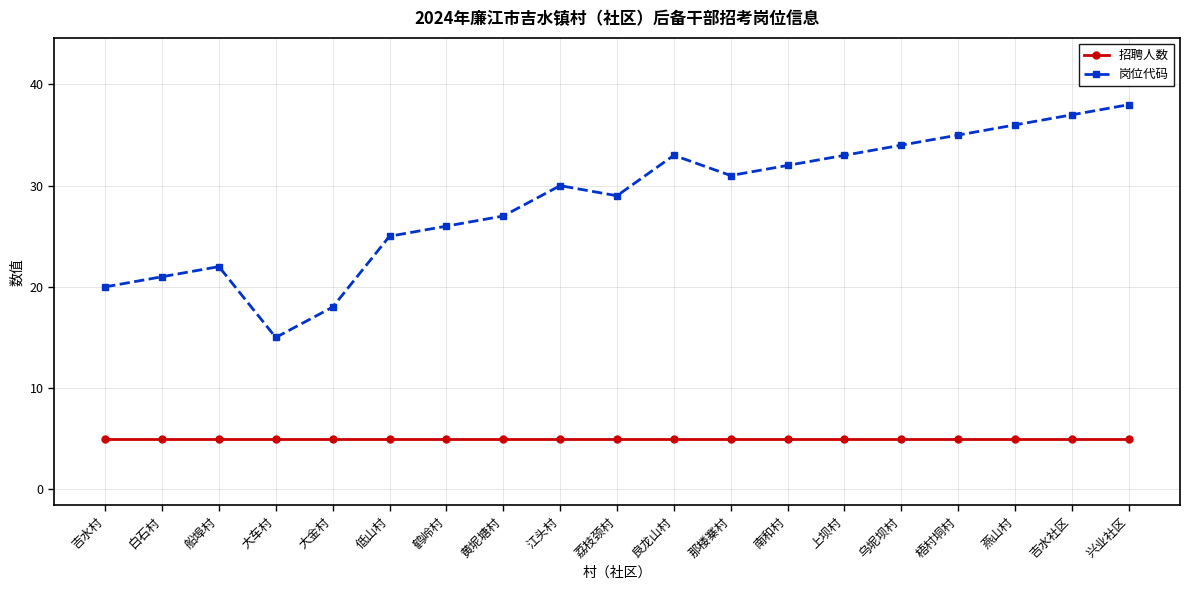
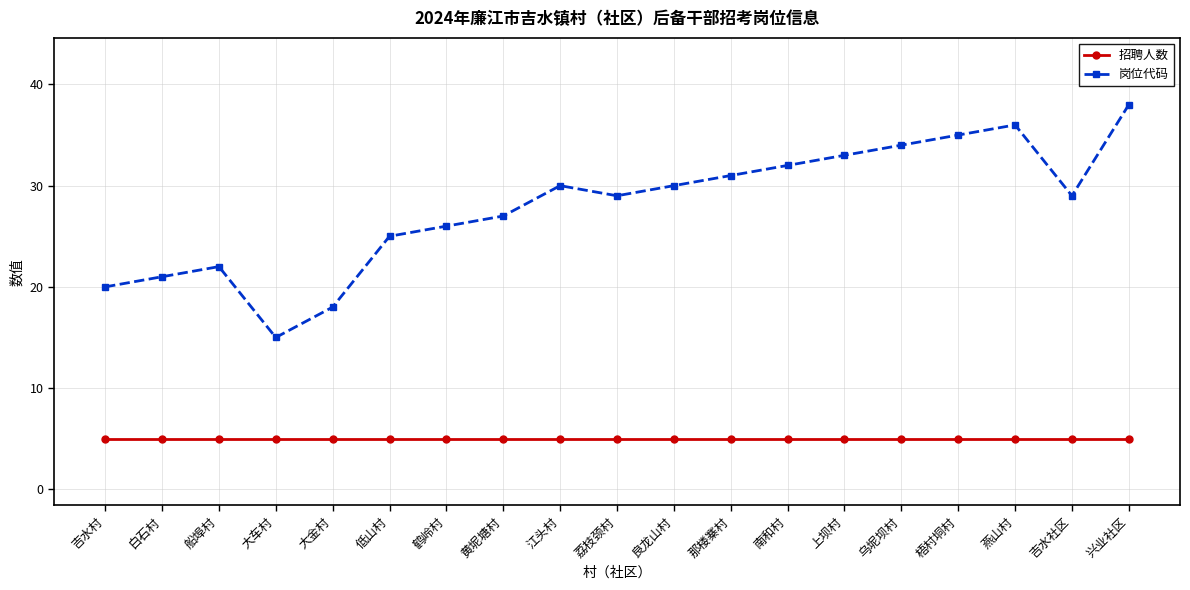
  {
    "招聘人数": {
      "吉水村": 5,
      "白石村": 5,
      "船埠村": 5,
      "大车村": 5,
      "大金村": 5,
      "低山村": 5,
      "鹤岭村": 5,
      "黄坭塘村": 5,
      "江头村": 5,
      "荔枝颈村": 5,
      "良龙山村": 5,
      "那楼寨村": 5,
      "南和村": 5,
      "上坝村": 5,
      "乌坭坝村": 5,
      "梧村垌村": 5,
      "燕山村": 5,
      "吉水社区": 5,
      "兴业社区": 5
    },
    "岗位代码": {
      "吉水村": 20,
      "白石村": 21,
      "船埠村": 22,
      "大车村": 15,
      "大金村": 18,
      "低山村": 25,
      "鹤岭村": 26,
      "黄坭塘村": 27,
      "江头村": 30,
      "荔枝颈村": 29,
-     "良龙山村": 33,
+     "良龙山村": 30,
      "那楼寨村": 31,
      "南和村": 32,
      "上坝村": 33,
      "乌坭坝村": 34,
      "梧村垌村": 35,
      "燕山村": 36,
-     "吉水社区": 37,
+     "吉水社区": 29,
      "兴业社区": 38
    }
  }
